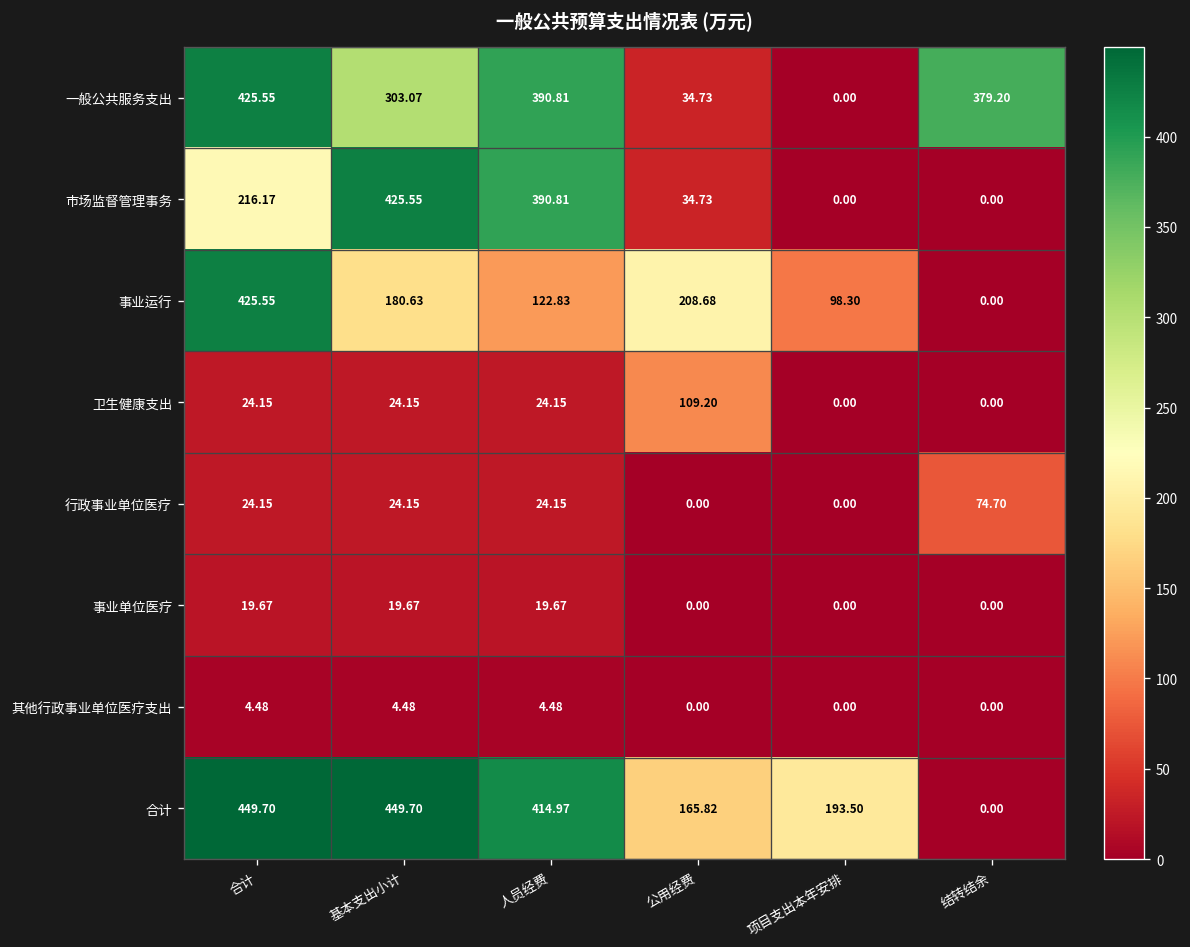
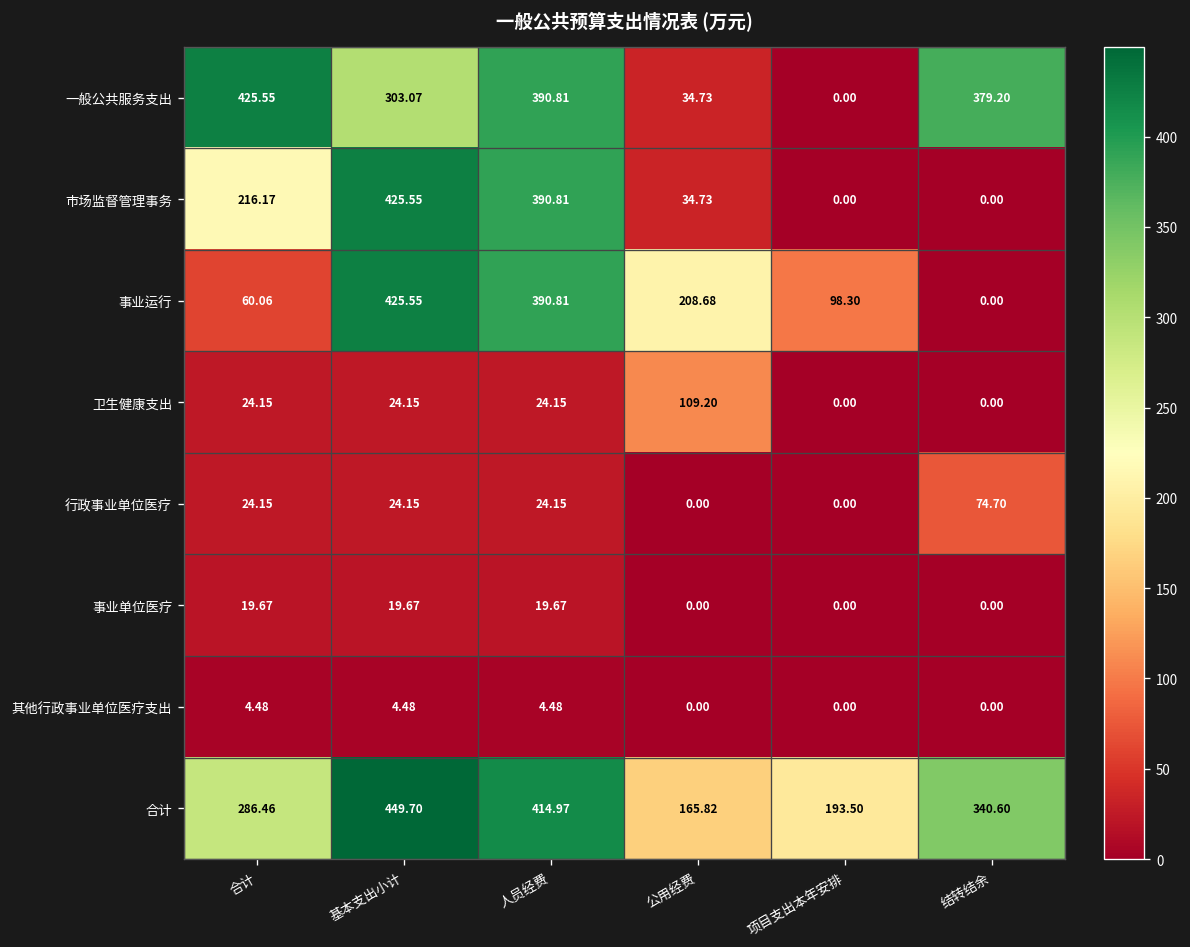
  {
    "一般公共服务支出": {
      "合计": 425.55,
      "基本支出小计": 303.07,
      "人员经费": 390.81,
      "公用经费": 34.73,
      "项目支出本年安排": 0.00,
      "结转结余": 379.20
    },
    "市场监督管理事务": {
      "合计": 216.17,
      "基本支出小计": 425.55,
      "人员经费": 390.81,
      "公用经费": 34.73,
      "项目支出本年安排": 0.00,
      "结转结余": 0.00
    },
    "事业运行": {
-     "合计": 425.55,
-     "基本支出小计": 180.63,
-     "人员经费": 122.83,
+     "合计": 60.06,
+     "基本支出小计": 425.55,
+     "人员经费": 390.81,
      "公用经费": 208.68,
      "项目支出本年安排": 98.30,
      "结转结余": 0.00
    },
    "卫生健康支出": {
      "合计": 24.15,
      "基本支出小计": 24.15,
      "人员经费": 24.15,
      "公用经费": 109.20,
      "项目支出本年安排": 0.00,
      "结转结余": 0.00
    },
    "行政事业单位医疗": {
      "合计": 24.15,
      "基本支出小计": 24.15,
      "人员经费": 24.15,
      "公用经费": 0.00,
      "项目支出本年安排": 0.00,
      "结转结余": 74.70
    },
    "事业单位医疗": {
      "合计": 19.67,
      "基本支出小计": 19.67,
      "人员经费": 19.67,
      "公用经费": 0.00,
      "项目支出本年安排": 0.00,
      "结转结余": 0.00
    },
    "其他行政事业单位医疗支出": {
      "合计": 4.48,
      "基本支出小计": 4.48,
      "人员经费": 4.48,
      "公用经费": 0.00,
      "项目支出本年安排": 0.00,
      "结转结余": 0.00
    },
    "合计": {
-     "合计": 449.70,
+     "合计": 286.46,
      "基本支出小计": 449.70,
      "人员经费": 414.97,
      "公用经费": 165.82,
      "项目支出本年安排": 193.50,
-     "结转结余": 0.00
+     "结转结余": 340.60
    }
  }
